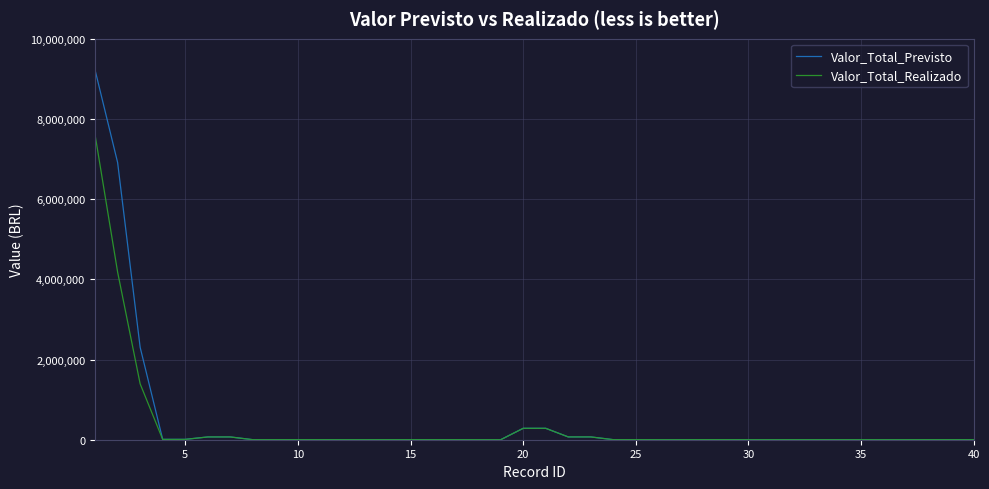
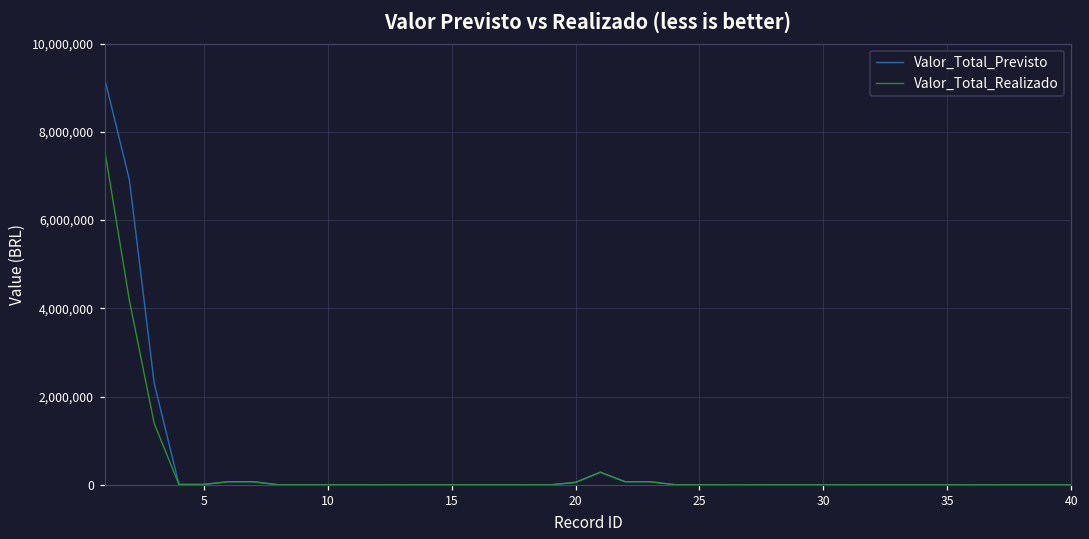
  {
    "Valor_Total_Previsto": {
-     "20": "300,000"
+     "20": "100,000"
    },
    "Valor_Total_Realizado": {
-     "20": "300,000"
+     "20": "100,000"
    }
  }
